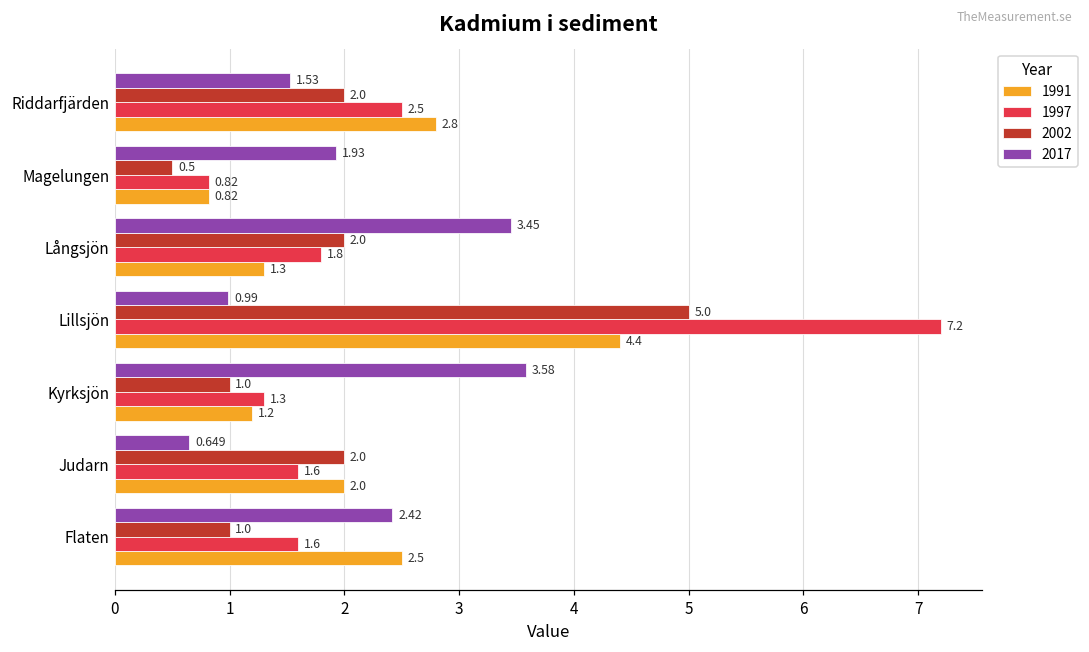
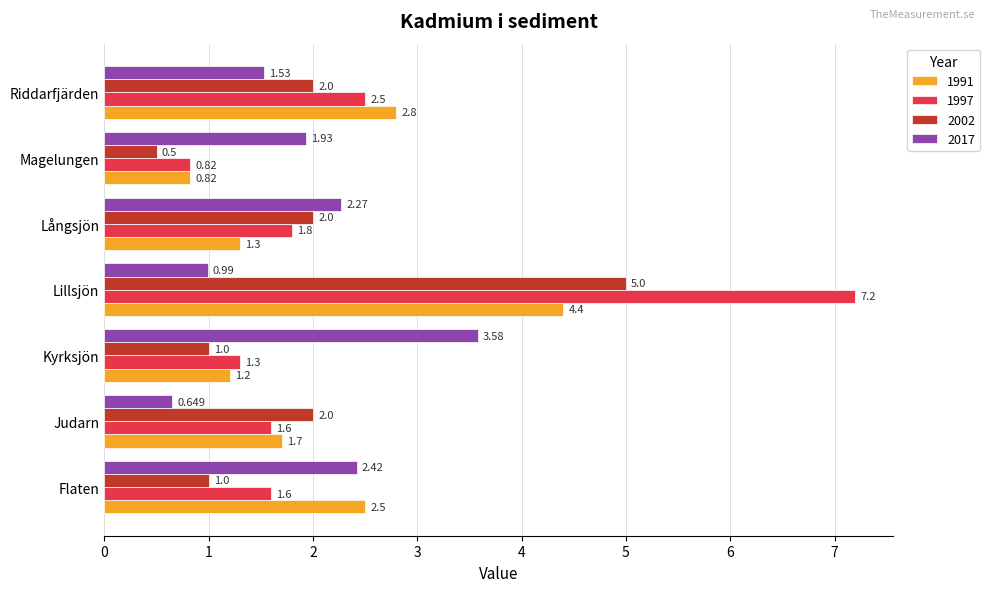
  {
    "1991": {
      "Riddarfjärden": 2.8,
      "Magelungen": 0.82,
      "Långsjön": 1.3,
      "Lillsjön": 4.4,
      "Kyrksjön": 1.2,
-     "Judarn": 2.0,
+     "Judarn": 1.7,
      "Flaten": 2.5
    },
    "2017": {
      "Riddarfjärden": 1.53,
      "Magelungen": 1.93,
-     "Långsjön": 3.45,
+     "Långsjön": 2.27,
      "Lillsjön": 0.99,
      "Kyrksjön": 3.58,
      "Judarn": 0.649,
      "Flaten": 2.42
    }
  }
